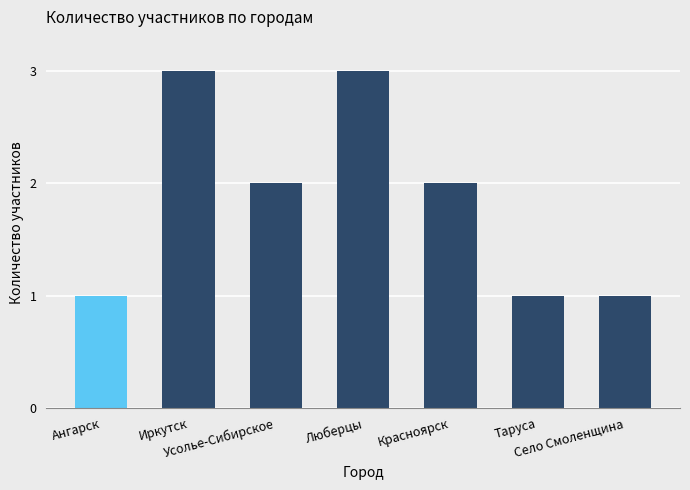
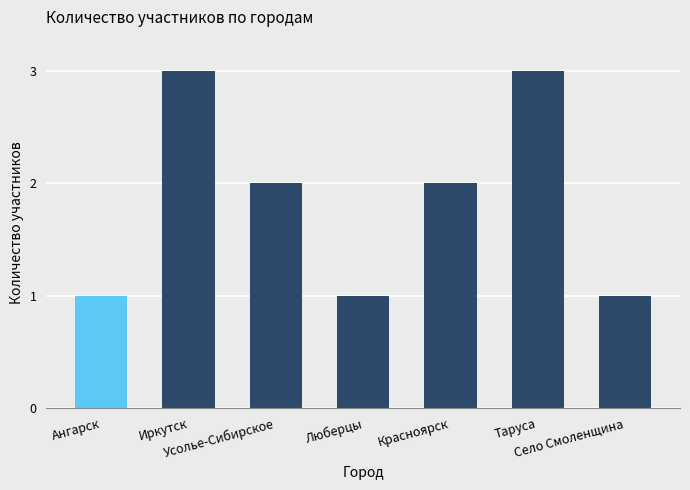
  {
    "Ангарск": 1,
    "Иркутск": 3,
    "Усолье-Сибирское": 2,
-   "Люберцы": 3,
+   "Люберцы": 1,
    "Красноярск": 2,
-   "Таруса": 1,
+   "Таруса": 3,
    "Село Смоленщина": 1
  }
